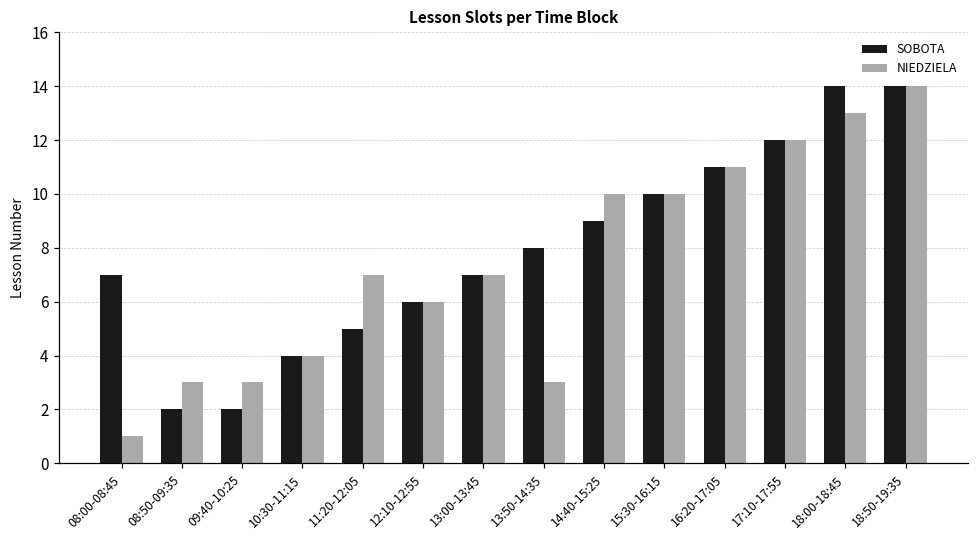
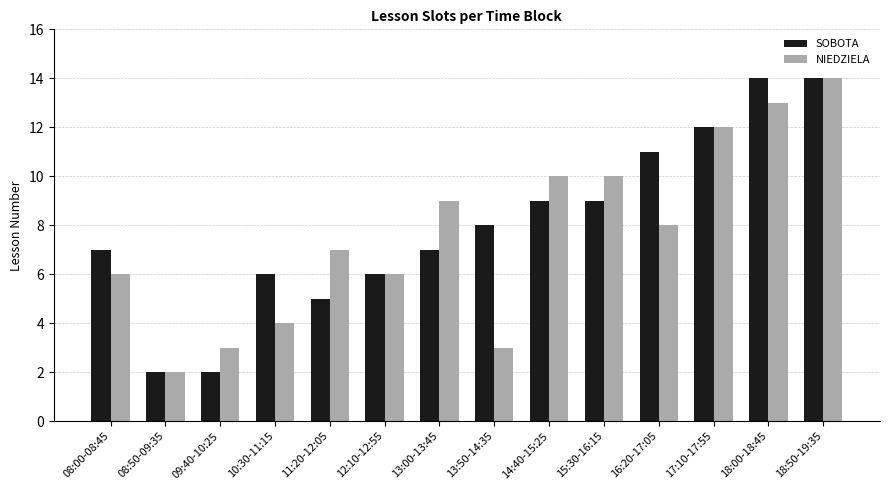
  {
    "SOBOTA": {
      "08:00-08:45": 7,
      "08:50-09:35": 2,
      "09:40-10:25": 2,
-     "10:30-11:15": 4,
+     "10:30-11:15": 6,
      "11:20-12:05": 5,
      "12:10-12:55": 6,
      "13:00-13:45": 7,
      "13:50-14:35": 8,
      "14:40-15:25": 9,
-     "15:30-16:15": 10,
+     "15:30-16:15": 9,
      "16:20-17:05": 11,
      "17:10-17:55": 12,
      "18:00-18:45": 14,
      "18:50-19:35": 14
    },
    "NIEDZIELA": {
-     "08:00-08:45": 1,
-     "08:50-09:35": 3,
+     "08:00-08:45": 6,
+     "08:50-09:35": 2,
      "09:40-10:25": 3,
      "10:30-11:15": 4,
      "11:20-12:05": 7,
      "12:10-12:55": 6,
-     "13:00-13:45": 7,
+     "13:00-13:45": 9,
      "13:50-14:35": 3,
      "14:40-15:25": 10,
      "15:30-16:15": 10,
-     "16:20-17:05": 11,
+     "16:20-17:05": 8,
      "17:10-17:55": 12,
      "18:00-18:45": 13,
      "18:50-19:35": 14
    }
  }
